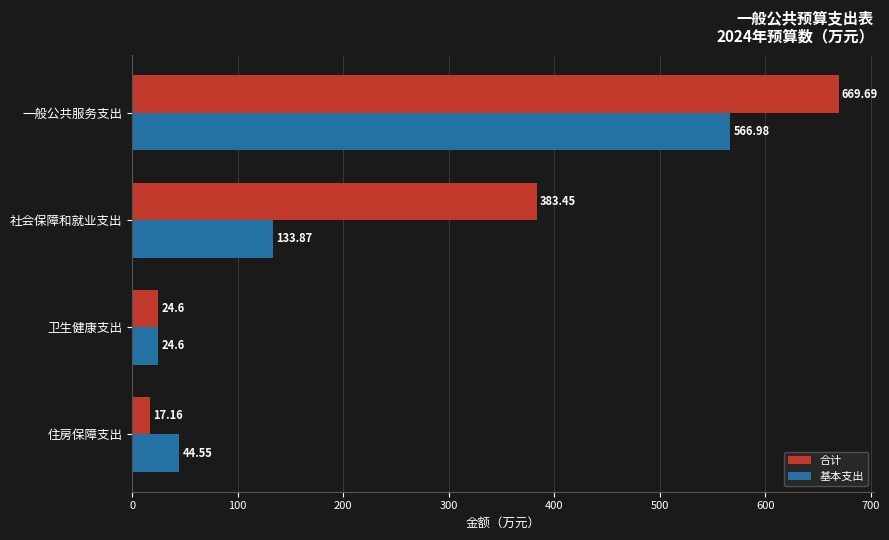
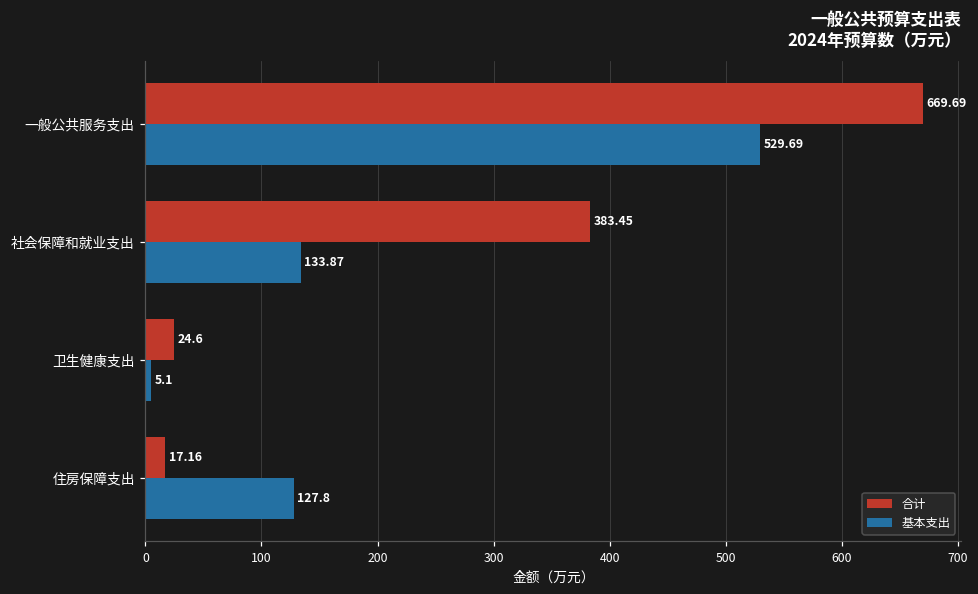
  {
    "合计": {
      "一般公共服务支出": 669.69,
      "社会保障和就业支出": 383.45,
      "卫生健康支出": 24.6,
      "住房保障支出": 17.16
    },
    "基本支出": {
-     "一般公共服务支出": 566.98,
+     "一般公共服务支出": 529.69,
      "社会保障和就业支出": 133.87,
-     "卫生健康支出": 24.6,
-     "住房保障支出": 44.55
+     "卫生健康支出": 5.1,
+     "住房保障支出": 127.8
    }
  }
